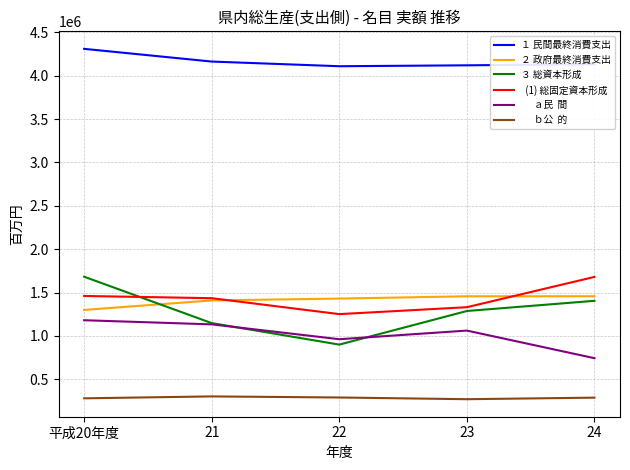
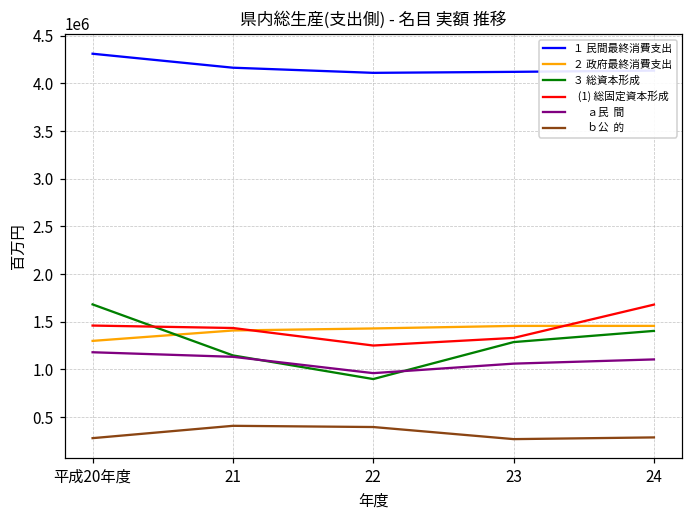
  {
    "１ 民間最終消費支出": {
      "平成20年度": 4300000,
      "21": 4200000,
      "22": 4100000,
      "23": 4100000
    },
    "２ 政府最終消費支出": {
      "平成20年度": 1300000,
      "22": 1400000,
      "23": 1500000,
      "24": 1500000
    },
    "３ 総資本形成": {
      "平成20年度": 1700000,
      "22": 900000,
      "23": 1300000,
      "24": 1400000
    },
    "(1) 総固定資本形成": {
      "平成20年度": 1500000,
      "22": 1300000,
      "23": 1300000,
      "24": 1700000
    },
    "ａ民 間": {
      "平成20年度": 1200000,
      "22": 1000000,
      "23": 1100000,
-     "24": 700000
+     "24": 1100000
    },
    "ｂ公 的": {
      "平成20年度": 300000,
-     "21": 300000,
-     "22": 300000,
+     "21": 400000,
+     "22": 400000,
      "23": 300000,
      "24": 300000
    }
  }
